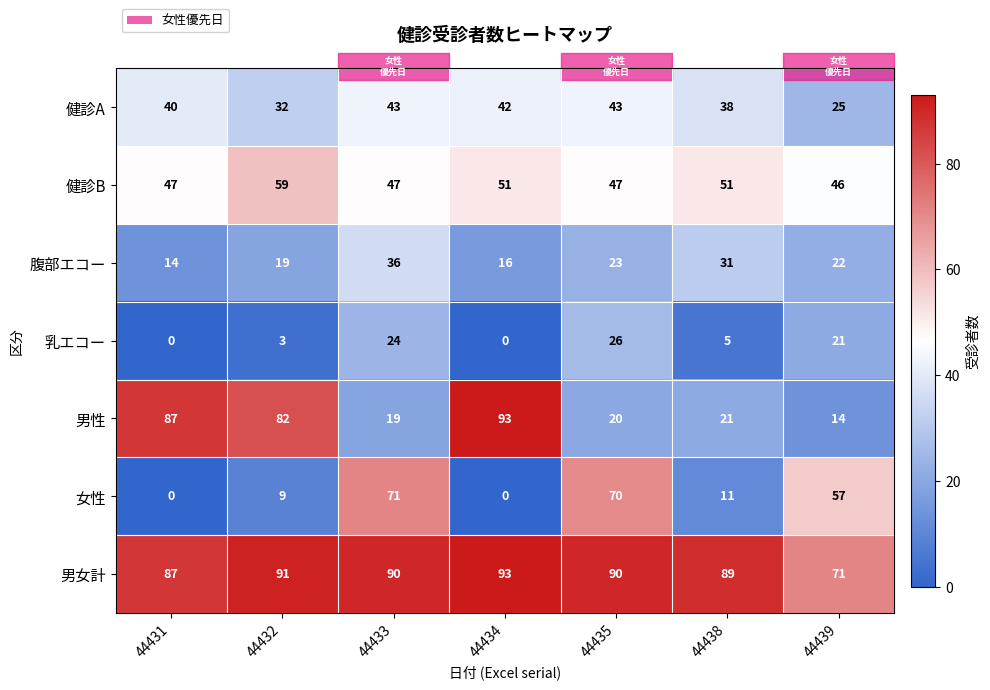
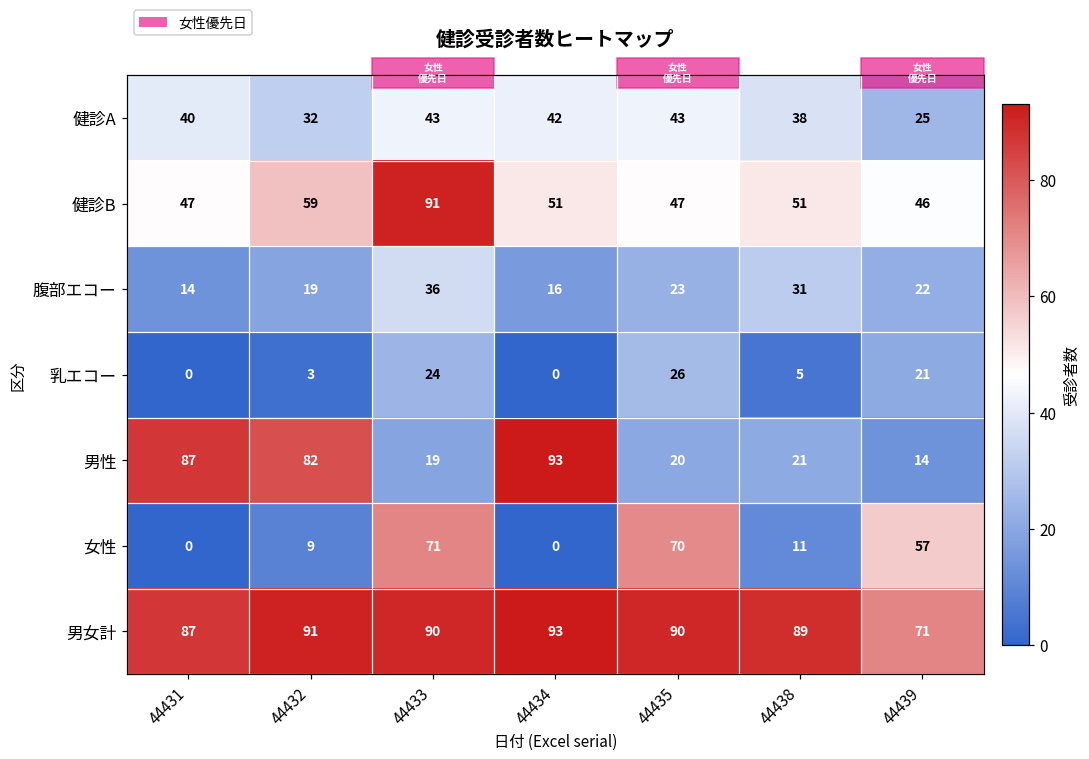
  {
    "健診A": {
      "44431": 40,
      "44432": 32,
      "44433": 43,
      "44434": 42,
      "44435": 43,
      "44438": 38,
      "44439": 25
    },
    "健診B": {
      "44431": 47,
      "44432": 59,
-     "44433": 47,
+     "44433": 91,
      "44434": 51,
      "44435": 47,
      "44438": 51,
      "44439": 46
    },
    "腹部エコー": {
      "44431": 14,
      "44432": 19,
      "44433": 36,
      "44434": 16,
      "44435": 23,
      "44438": 31,
      "44439": 22
    },
    "乳エコー": {
      "44431": 0,
      "44432": 3,
      "44433": 24,
      "44434": 0,
      "44435": 26,
      "44438": 5,
      "44439": 21
    },
    "男性": {
      "44431": 87,
      "44432": 82,
      "44433": 19,
      "44434": 93,
      "44435": 20,
      "44438": 21,
      "44439": 14
    },
    "女性": {
      "44431": 0,
      "44432": 9,
      "44433": 71,
      "44434": 0,
      "44435": 70,
      "44438": 11,
      "44439": 57
    },
    "男女計": {
      "44431": 87,
      "44432": 91,
      "44433": 90,
      "44434": 93,
      "44435": 90,
      "44438": 89,
      "44439": 71
    }
  }
